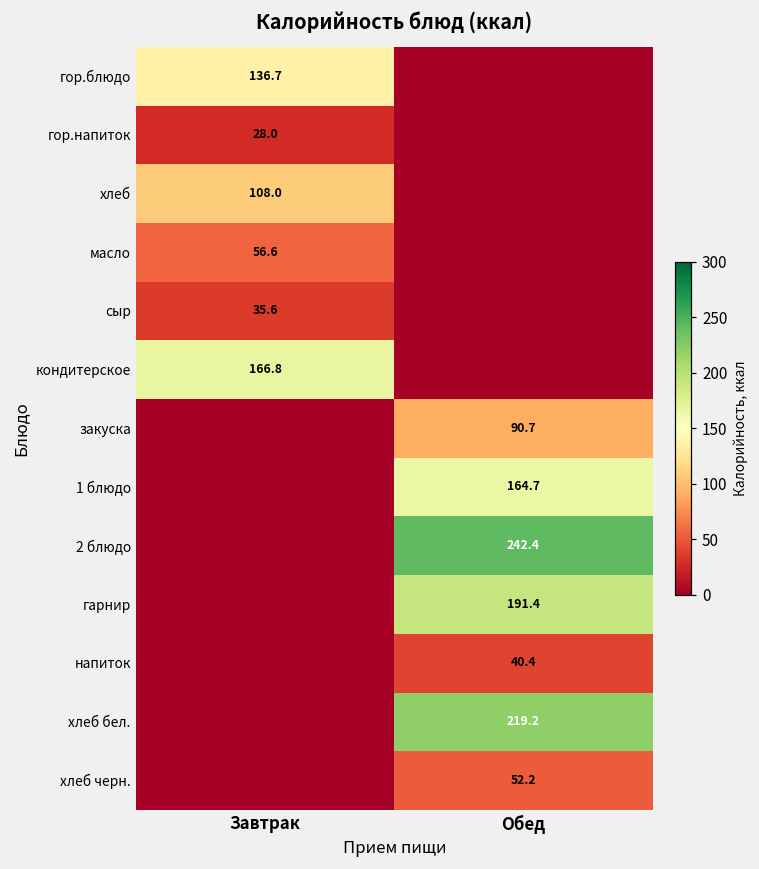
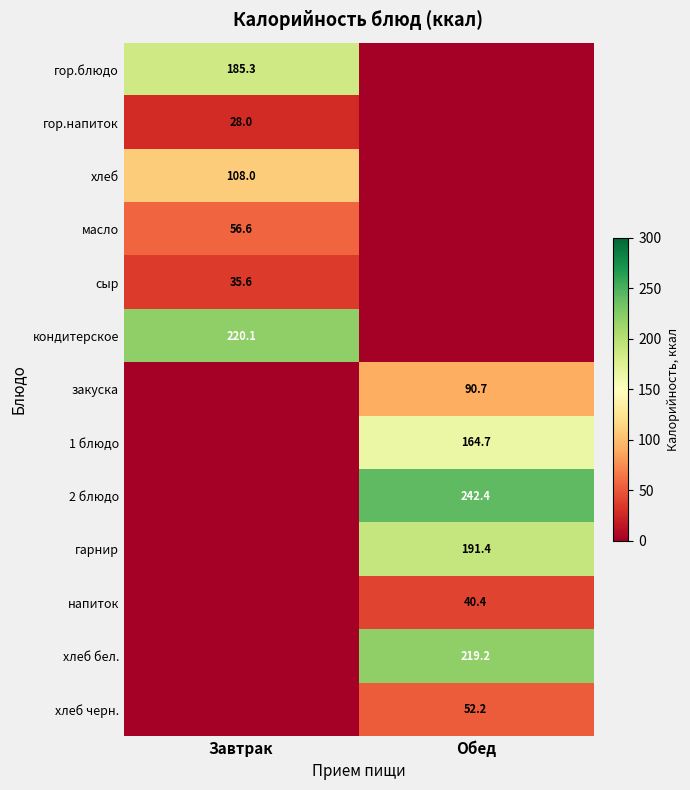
  {
    "гор.блюдо": {
-     "Завтрак": 136.7
+     "Завтрак": 185.3
    },
    "гор.напиток": {
      "Завтрак": 28.0
    },
    "хлеб": {
      "Завтрак": 108.0
    },
    "масло": {
      "Завтрак": 56.6
    },
    "сыр": {
      "Завтрак": 35.6
    },
    "кондитерское": {
-     "Завтрак": 166.8
+     "Завтрак": 220.1
    },
    "закуска": {
      "Обед": 90.7
    },
    "1 блюдо": {
      "Обед": 164.7
    },
    "2 блюдо": {
      "Обед": 242.4
    },
    "гарнир": {
      "Обед": 191.4
    },
    "напиток": {
      "Обед": 40.4
    },
    "хлеб бел.": {
      "Обед": 219.2
    },
    "хлеб черн.": {
      "Обед": 52.2
    }
  }
